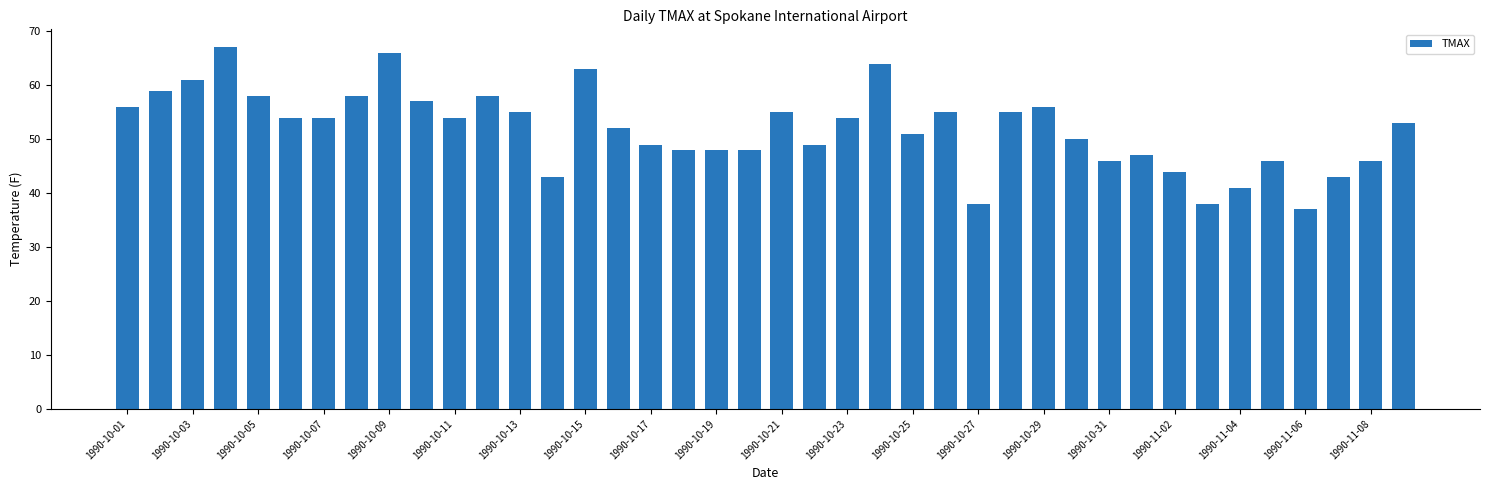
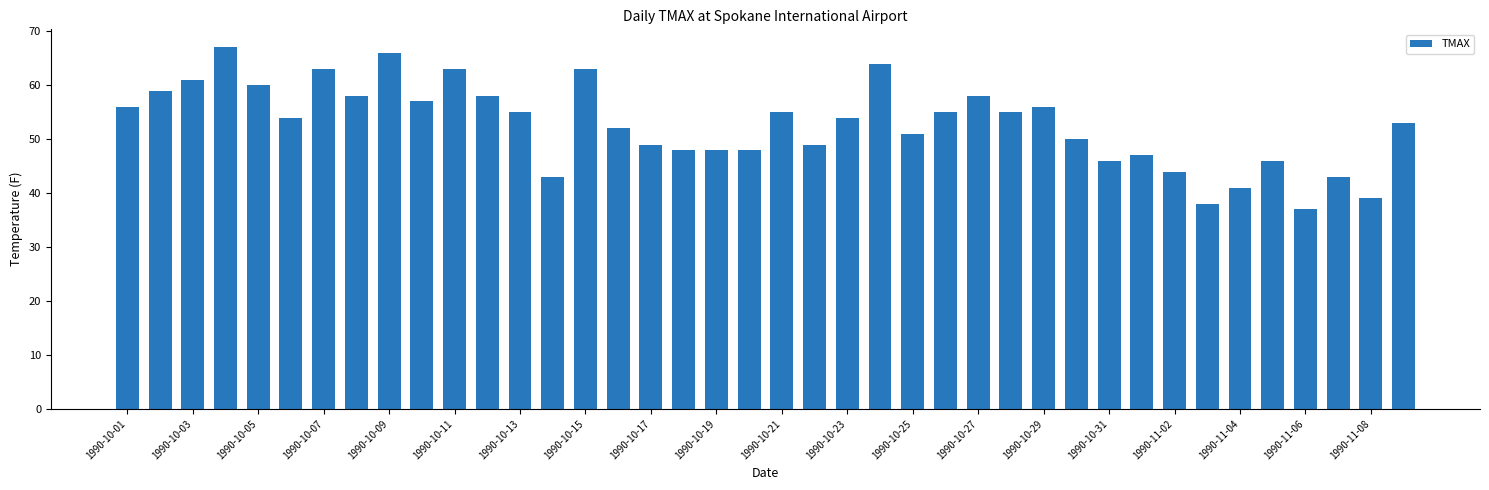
  {
    "1990-10-01": 56,
    "1990-10-03": 61,
-   "1990-10-05": 58,
-   "1990-10-07": 54,
+   "1990-10-05": 60,
+   "1990-10-07": 63,
    "1990-10-09": 66,
-   "1990-10-11": 54,
+   "1990-10-11": 63,
    "1990-10-13": 55,
    "1990-10-15": 63,
    "1990-10-17": 49,
    "1990-10-19": 48,
    "1990-10-21": 55,
    "1990-10-23": 54,
    "1990-10-25": 51,
-   "1990-10-27": 38,
+   "1990-10-27": 58,
    "1990-10-29": 56,
    "1990-10-31": 46,
    "1990-11-02": 44,
    "1990-11-04": 41,
    "1990-11-06": 37,
-   "1990-11-08": 46
+   "1990-11-08": 39
  }
